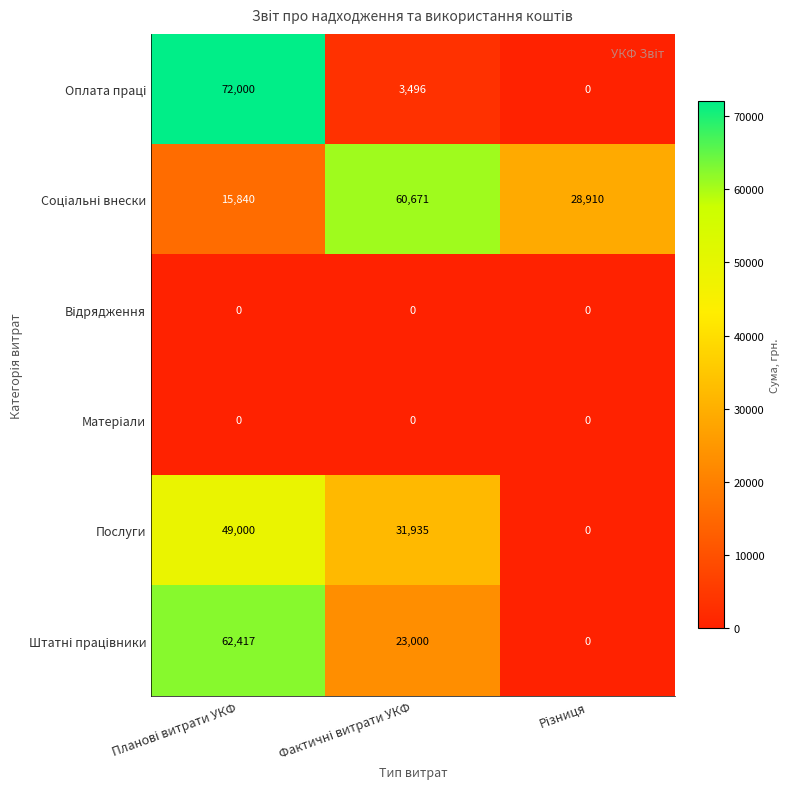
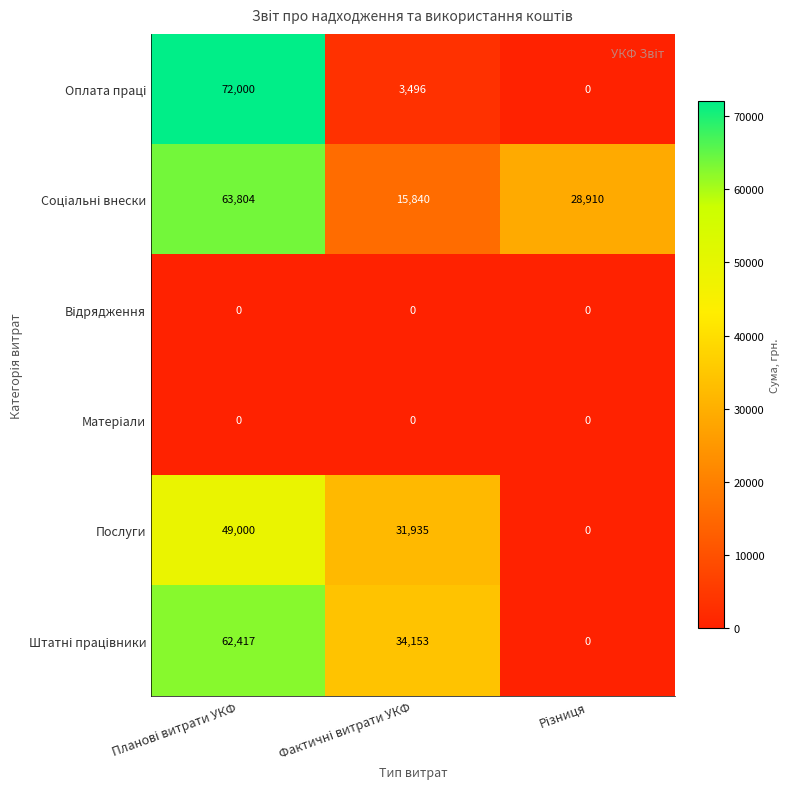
  {
    "Оплата праці": {
      "Планові витрати УКФ": "72,000",
      "Фактичні витрати УКФ": "3,496"
    },
    "Соціальні внески": {
-     "Планові витрати УКФ": "15,840",
-     "Фактичні витрати УКФ": "60,671",
+     "Планові витрати УКФ": "63,804",
+     "Фактичні витрати УКФ": "15,840",
      "Різниця": "28,910"
    },
    "Відрядження": {
      "Планові витрати УКФ": "0",
      "Фактичні витрати УКФ": "0",
      "Різниця": "0"
    },
    "Матеріали": {
      "Планові витрати УКФ": "0",
      "Фактичні витрати УКФ": "0",
      "Різниця": "0"
    },
    "Послуги": {
      "Планові витрати УКФ": "49,000",
      "Фактичні витрати УКФ": "31,935",
      "Різниця": "0"
    },
    "Штатні працівники": {
      "Планові витрати УКФ": "62,417",
-     "Фактичні витрати УКФ": "23,000",
+     "Фактичні витрати УКФ": "34,153",
      "Різниця": "0"
    }
  }
